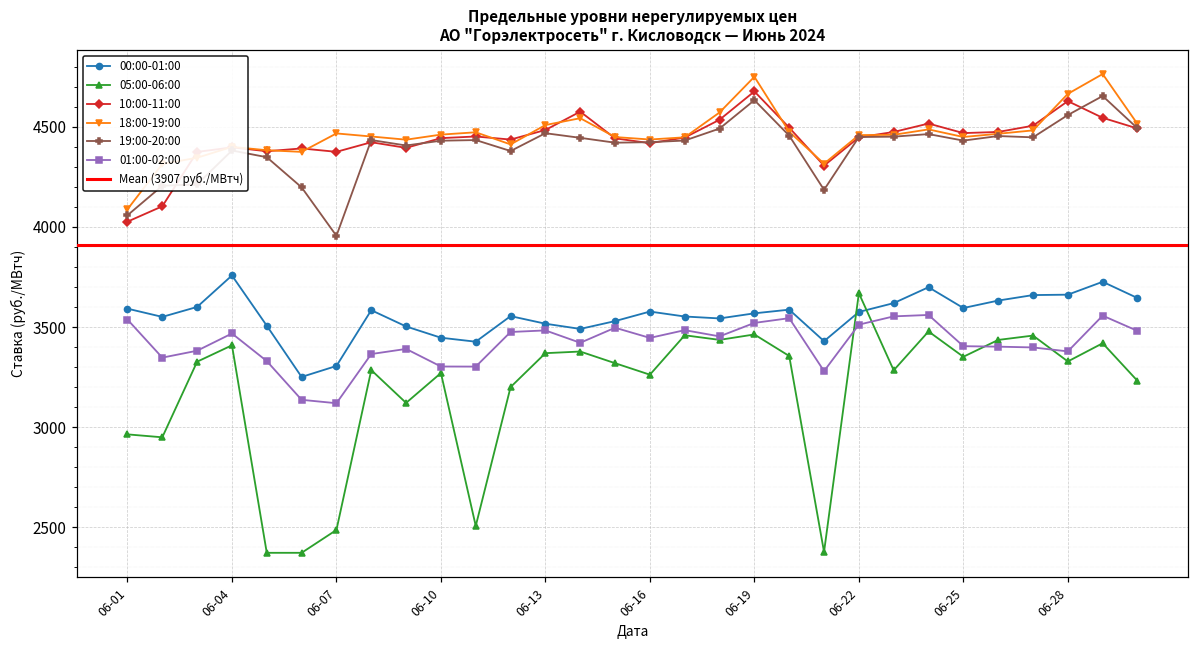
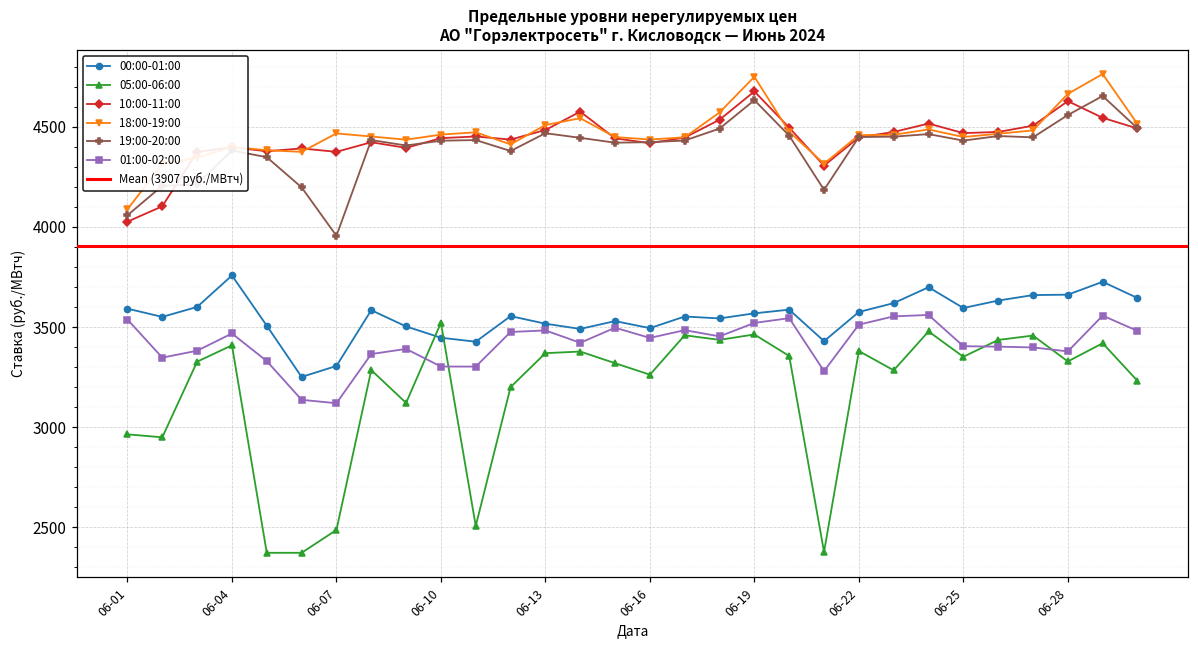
  {
    "00:00-01:00": {
      "06-01": 3590,
      "06-04": 3760,
      "06-07": 3310,
      "06-10": 3450,
      "06-13": 3520,
-     "06-16": 3580,
+     "06-16": 3490,
      "06-19": 3570,
      "06-22": 3580,
      "06-25": 3600,
      "06-28": 3660
    },
    "05:00-06:00": {
      "06-01": 2960,
      "06-04": 3410,
      "06-07": 2490,
-     "06-10": 3270,
+     "06-10": 3520,
      "06-13": 3370,
      "06-16": 3260,
      "06-19": 3460,
-     "06-22": 3670,
+     "06-22": 3380,
      "06-25": 3350,
      "06-28": 3330
    },
    "10:00-11:00": {
      "06-01": 4030,
      "06-07": 4370,
      "06-13": 4480,
      "06-19": 4680,
      "06-25": 4470,
      "06-28": 4630
    },
    "18:00-19:00": {
      "06-01": 4090,
      "06-07": 4470,
      "06-10": 4460,
      "06-13": 4510,
      "06-19": 4750,
      "06-25": 4450,
      "06-28": 4660
    },
    "19:00-20:00": {
      "06-01": 4060,
      "06-07": 3960,
      "06-13": 4470,
      "06-19": 4630,
      "06-25": 4430,
      "06-28": 4560
    },
    "01:00-02:00": {
      "06-01": 3540,
      "06-04": 3470,
      "06-07": 3120,
      "06-10": 3300,
      "06-13": 3480,
      "06-16": 3450,
      "06-19": 3520,
      "06-22": 3510,
      "06-25": 3400,
      "06-28": 3380
    }
  }
